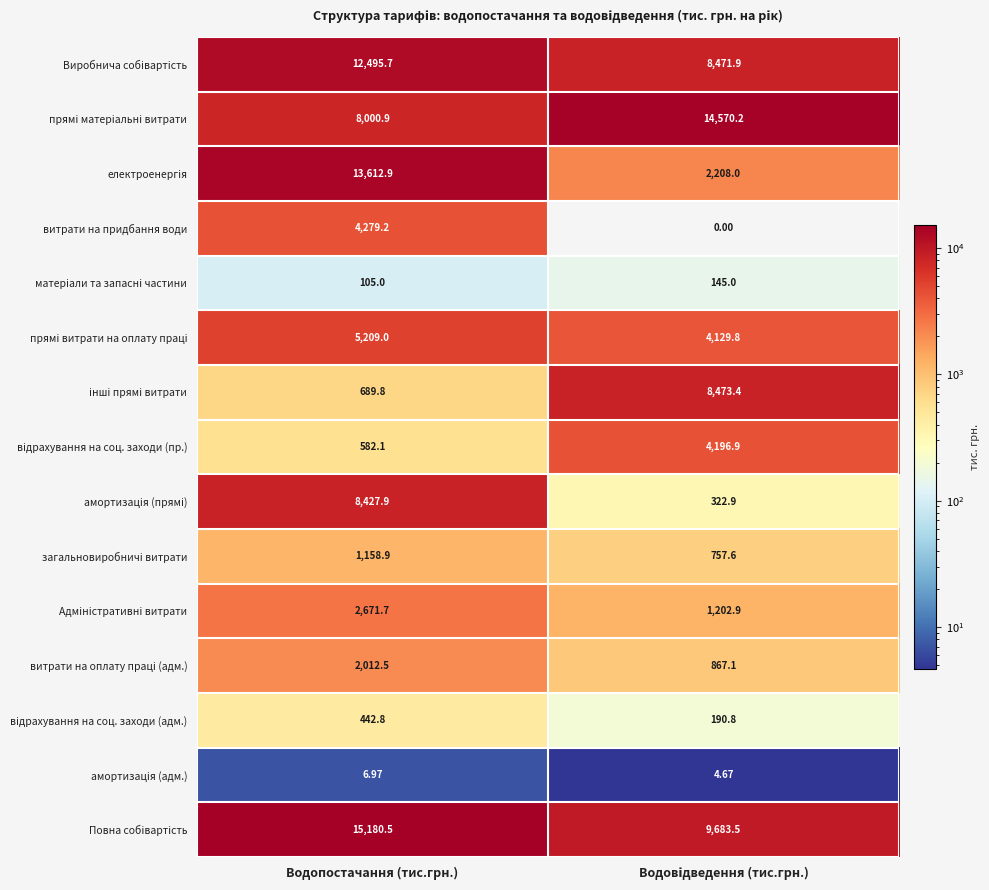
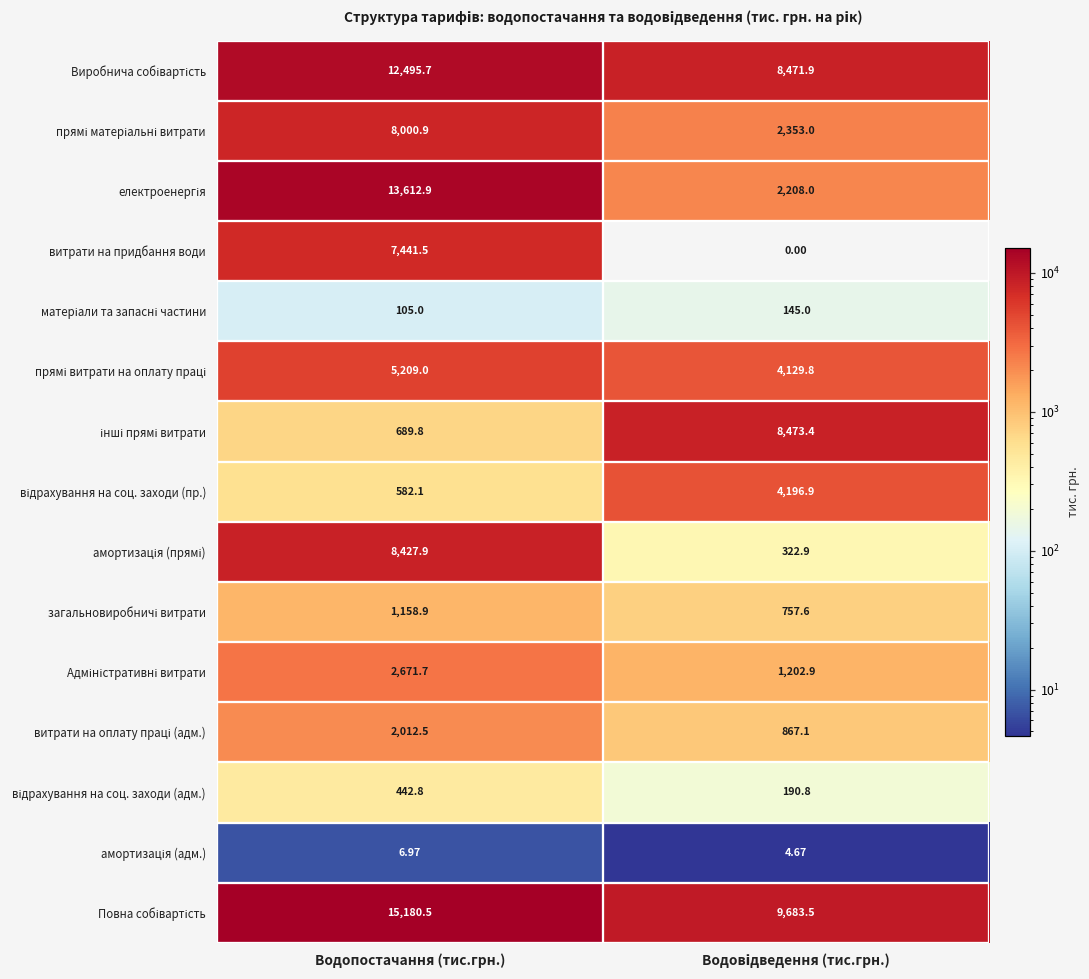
  {
    "Виробнича собівартість": {
      "Водопостачання (тис.грн.)": "12,495.7",
      "Водовідведення (тис.грн.)": "8,471.9"
    },
    "прямі матеріальні витрати": {
      "Водопостачання (тис.грн.)": "8,000.9",
-     "Водовідведення (тис.грн.)": "14,570.2"
+     "Водовідведення (тис.грн.)": "2,353.0"
    },
    "електроенергія": {
      "Водопостачання (тис.грн.)": "13,612.9",
      "Водовідведення (тис.грн.)": "2,208.0"
    },
    "витрати на придбання води": {
-     "Водопостачання (тис.грн.)": "4,279.2",
+     "Водопостачання (тис.грн.)": "7,441.5",
      "Водовідведення (тис.грн.)": "0.00"
    },
    "матеріали та запасні частини": {
      "Водопостачання (тис.грн.)": "105.0",
      "Водовідведення (тис.грн.)": "145.0"
    },
    "прямі витрати на оплату праці": {
      "Водопостачання (тис.грн.)": "5,209.0",
      "Водовідведення (тис.грн.)": "4,129.8"
    },
    "інші прямі витрати": {
      "Водопостачання (тис.грн.)": "689.8",
      "Водовідведення (тис.грн.)": "8,473.4"
    },
    "відрахування на соц. заходи (пр.)": {
      "Водопостачання (тис.грн.)": "582.1",
      "Водовідведення (тис.грн.)": "4,196.9"
    },
    "амортизація (прямі)": {
      "Водопостачання (тис.грн.)": "8,427.9",
      "Водовідведення (тис.грн.)": "322.9"
    },
    "загальновиробничі витрати": {
      "Водопостачання (тис.грн.)": "1,158.9",
      "Водовідведення (тис.грн.)": "757.6"
    },
    "Адміністративні витрати": {
      "Водопостачання (тис.грн.)": "2,671.7",
      "Водовідведення (тис.грн.)": "1,202.9"
    },
    "витрати на оплату праці (адм.)": {
      "Водопостачання (тис.грн.)": "2,012.5",
      "Водовідведення (тис.грн.)": "867.1"
    },
    "відрахування на соц. заходи (адм.)": {
      "Водопостачання (тис.грн.)": "442.8",
      "Водовідведення (тис.грн.)": "190.8"
    },
    "амортизація (адм.)": {
      "Водопостачання (тис.грн.)": "6.97",
      "Водовідведення (тис.грн.)": "4.67"
    },
    "Повна собівартість": {
      "Водопостачання (тис.грн.)": "15,180.5",
      "Водовідведення (тис.грн.)": "9,683.5"
    }
  }
